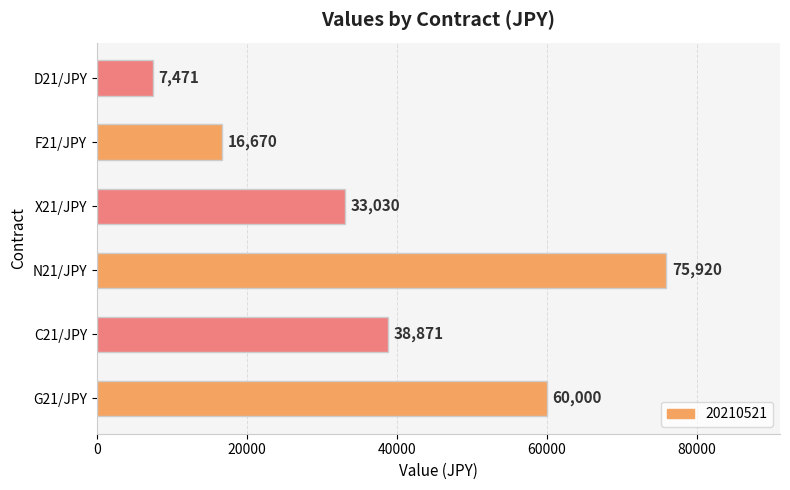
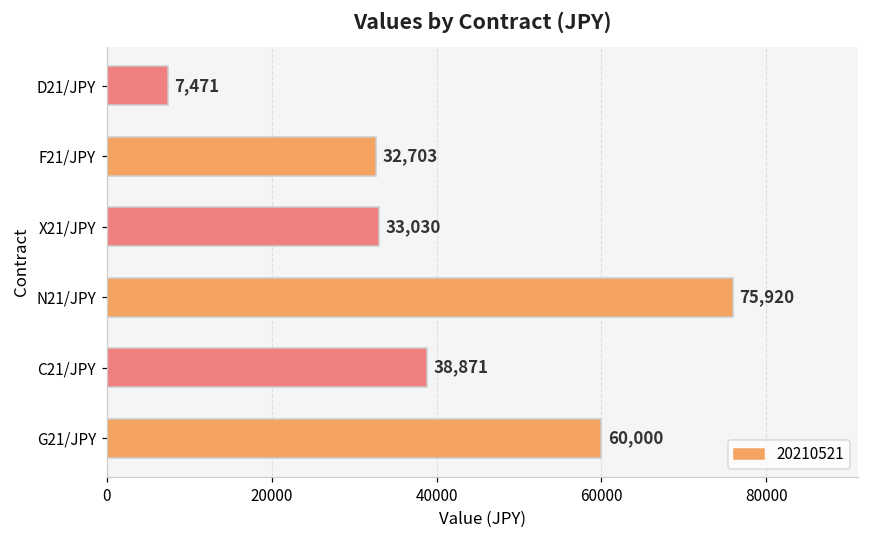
  {
    "D21/JPY": "7,471",
-   "F21/JPY": "16,670",
+   "F21/JPY": "32,703",
    "X21/JPY": "33,030",
    "N21/JPY": "75,920",
    "C21/JPY": "38,871",
    "G21/JPY": "60,000"
  }
